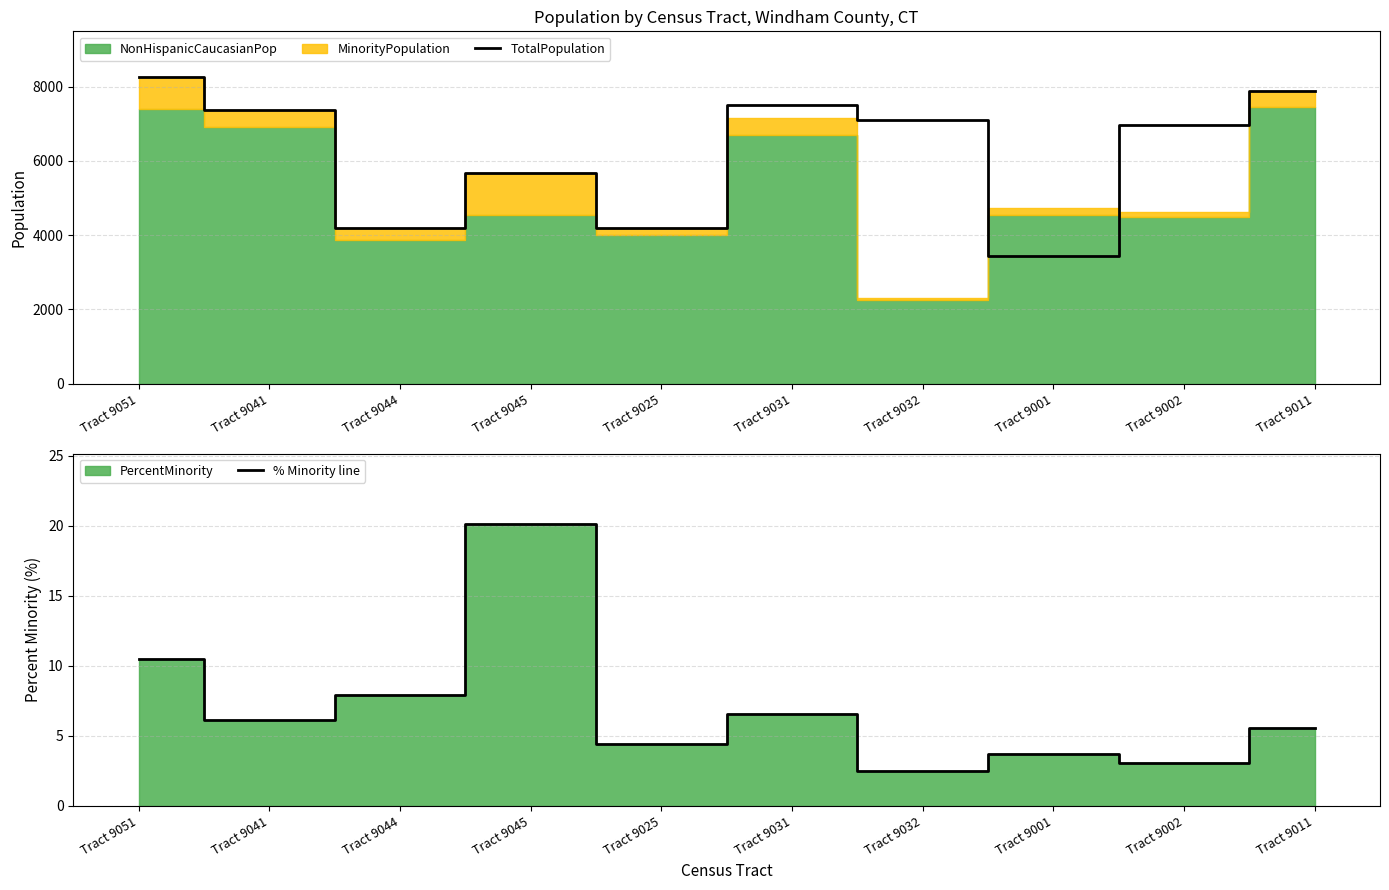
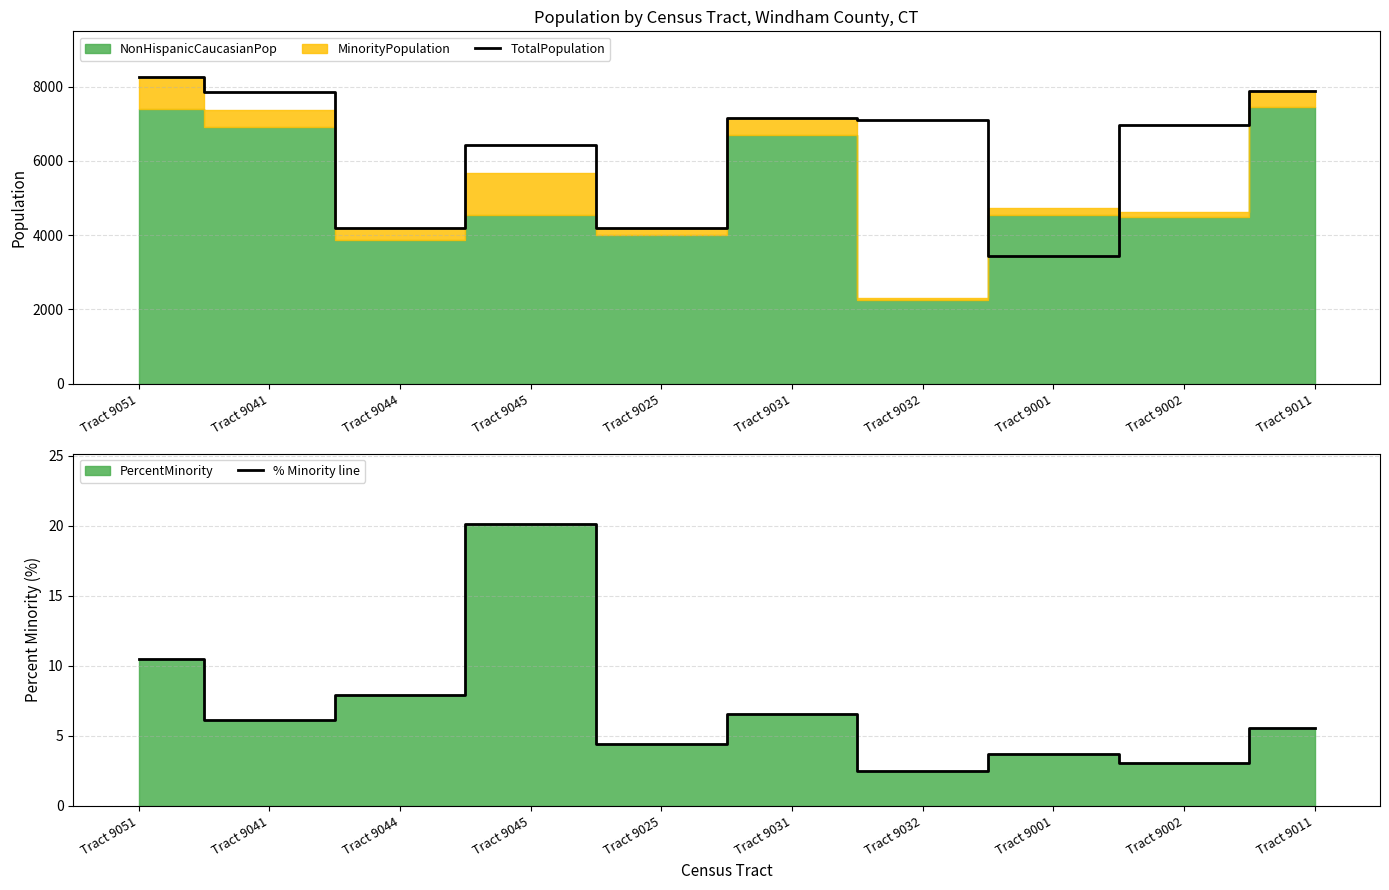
  {
    "Population by Census Tract, Windham County, CT": {
      "TotalPopulation": {
-       "Tract 9041": 7400,
+       "Tract 9041": 7900,
        "Tract 9044": 4200,
-       "Tract 9045": 5700,
+       "Tract 9045": 6400,
        "Tract 9025": 4200,
-       "Tract 9031": 7500,
+       "Tract 9031": 7200,
        "Tract 9032": 7100,
        "Tract 9001": 3400,
        "Tract 9002": 7000
      }
    }
  }
